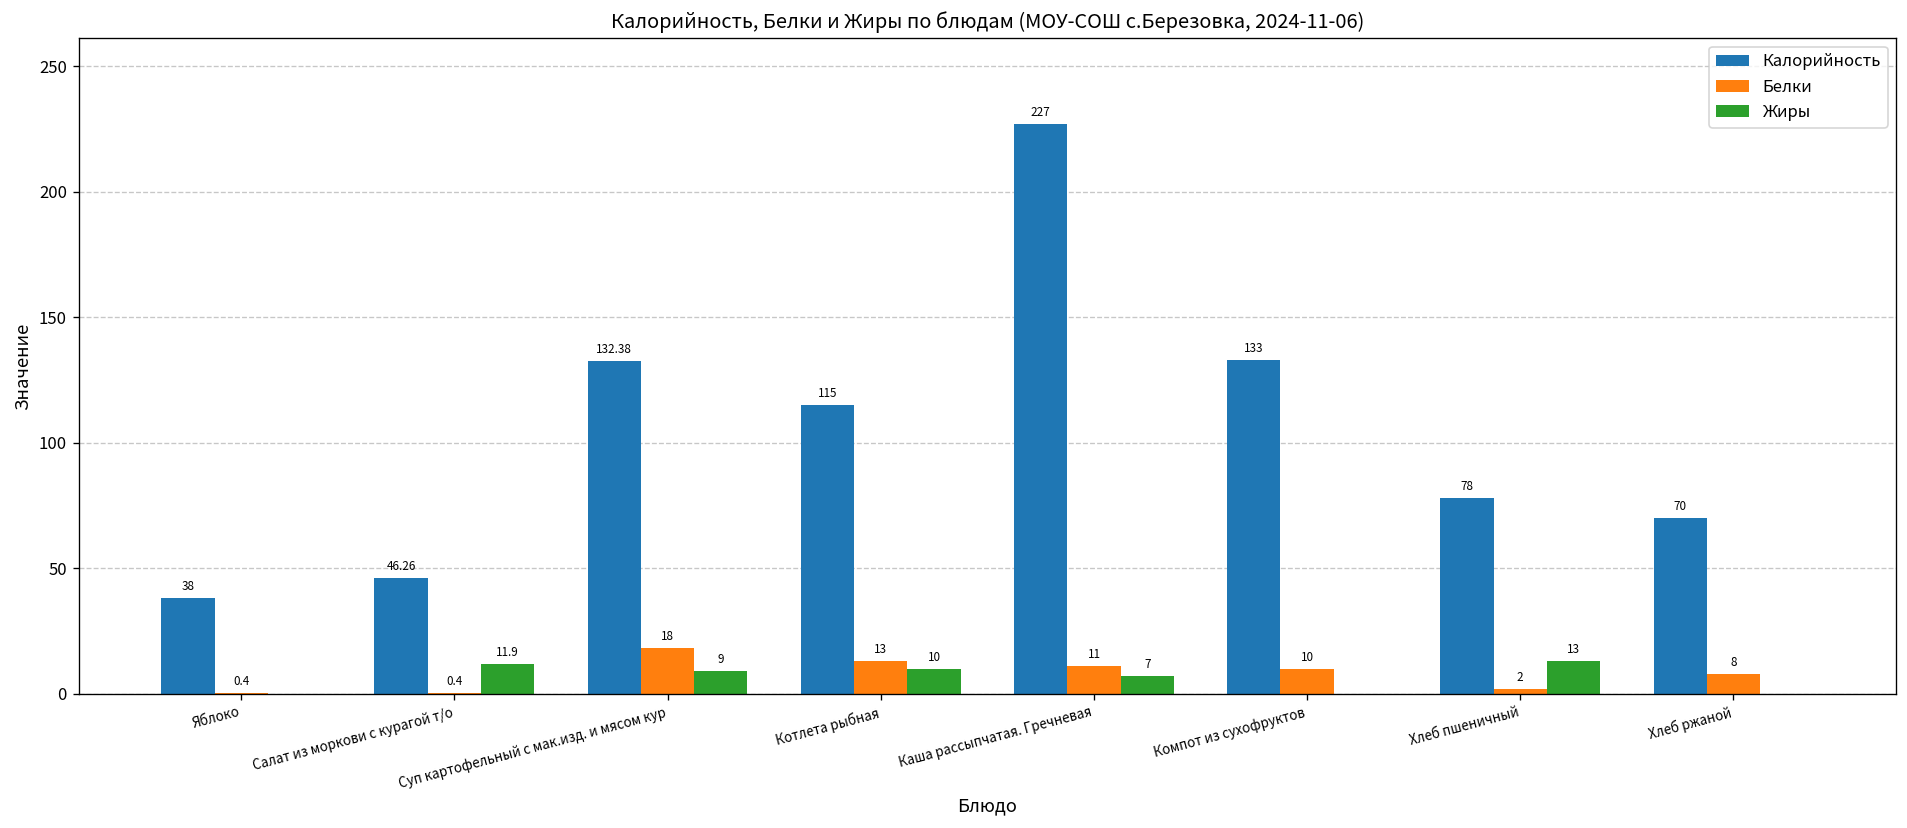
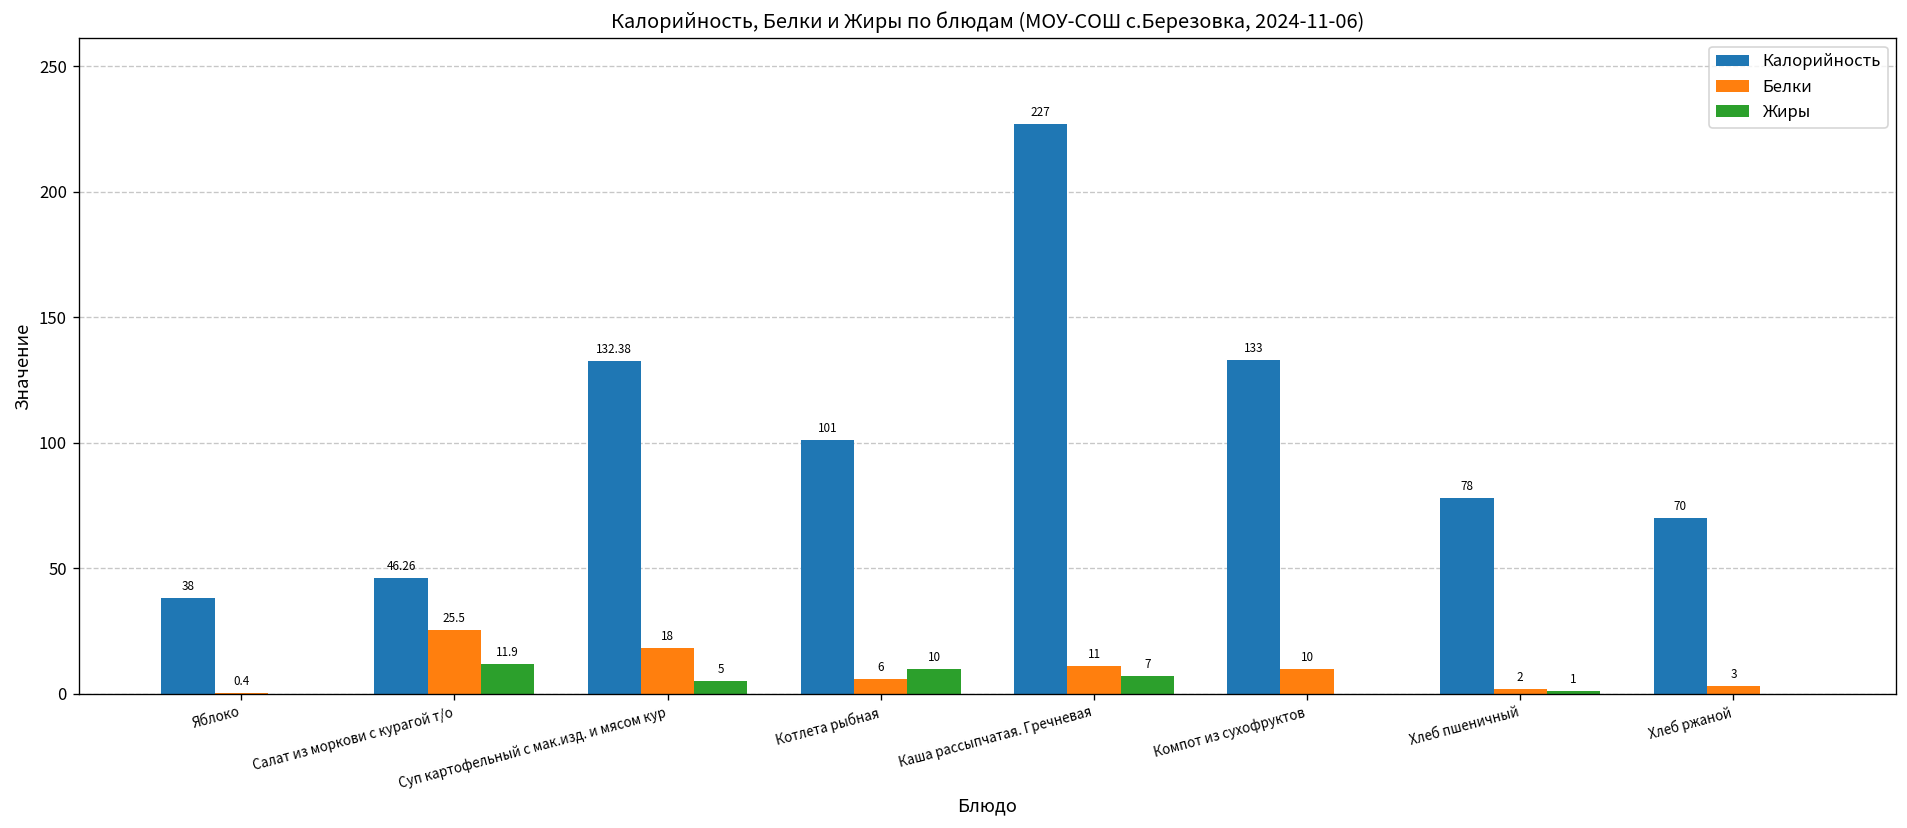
  {
    "Калорийность": {
      "Яблоко": 38,
      "Салат из моркови с курагой т/о": 46.26,
      "Суп картофельный с мак.изд. и мясом кур": 132.38,
-     "Котлета рыбная": 115,
+     "Котлета рыбная": 101,
      "Каша рассыпчатая. Гречневая": 227,
      "Компот из сухофруктов": 133,
      "Хлеб пшеничный": 78,
      "Хлеб ржаной": 70
    },
    "Белки": {
      "Яблоко": 0.4,
-     "Салат из моркови с курагой т/о": 0.4,
+     "Салат из моркови с курагой т/о": 25.5,
      "Суп картофельный с мак.изд. и мясом кур": 18,
-     "Котлета рыбная": 13,
+     "Котлета рыбная": 6,
      "Каша рассыпчатая. Гречневая": 11,
      "Компот из сухофруктов": 10,
      "Хлеб пшеничный": 2,
-     "Хлеб ржаной": 8
+     "Хлеб ржаной": 3
    },
    "Жиры": {
      "Салат из моркови с курагой т/о": 11.9,
-     "Суп картофельный с мак.изд. и мясом кур": 9,
+     "Суп картофельный с мак.изд. и мясом кур": 5,
      "Котлета рыбная": 10,
      "Каша рассыпчатая. Гречневая": 7,
-     "Хлеб пшеничный": 13
+     "Хлеб пшеничный": 1
    }
  }
